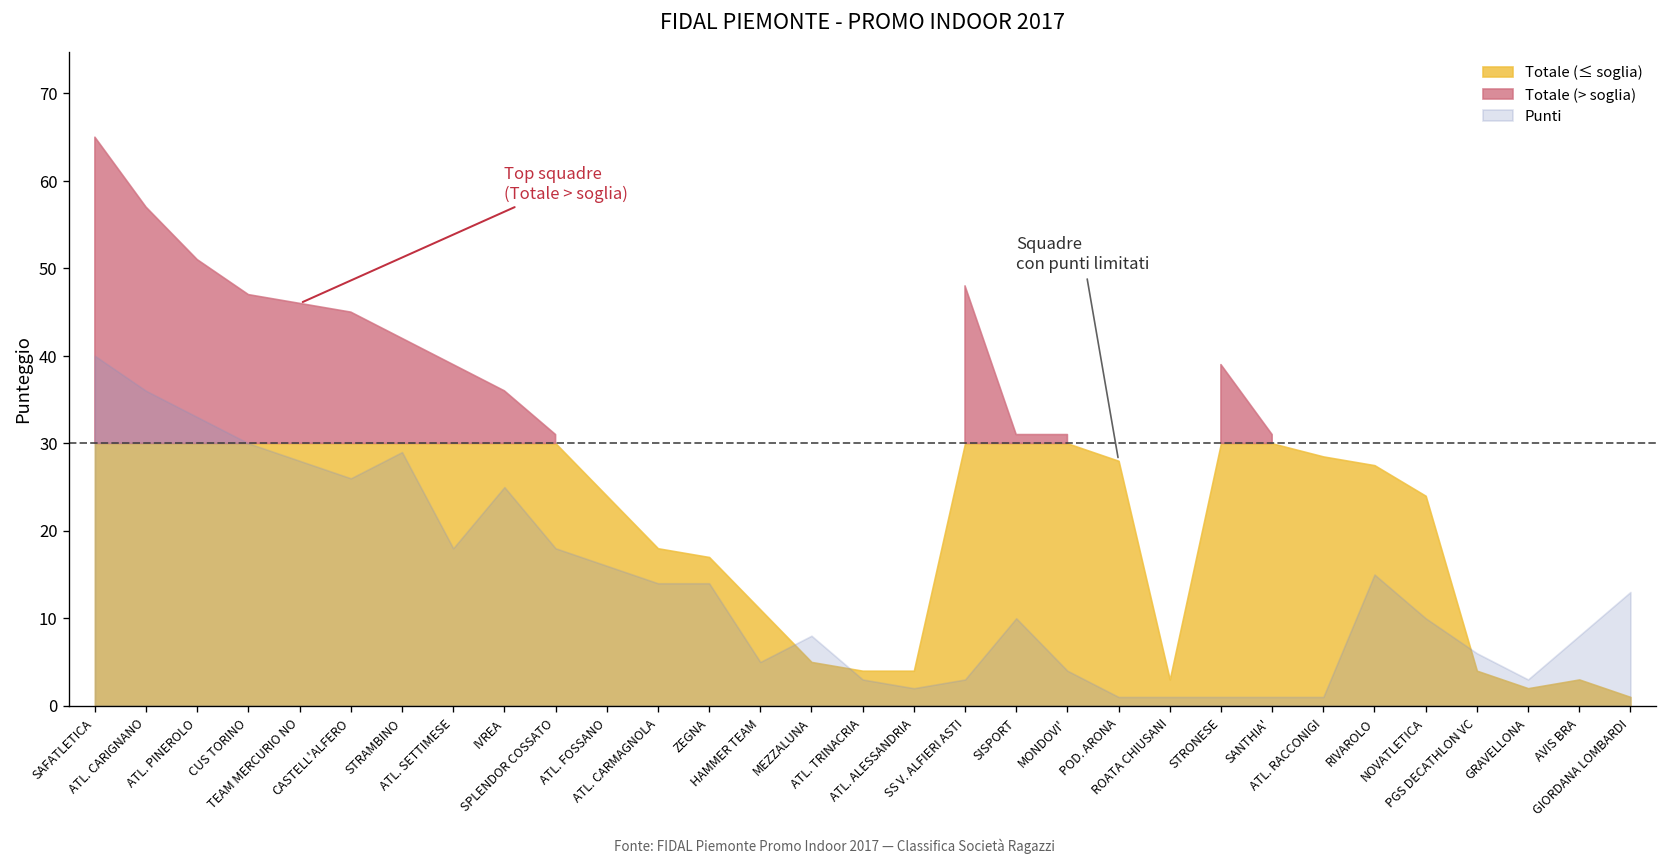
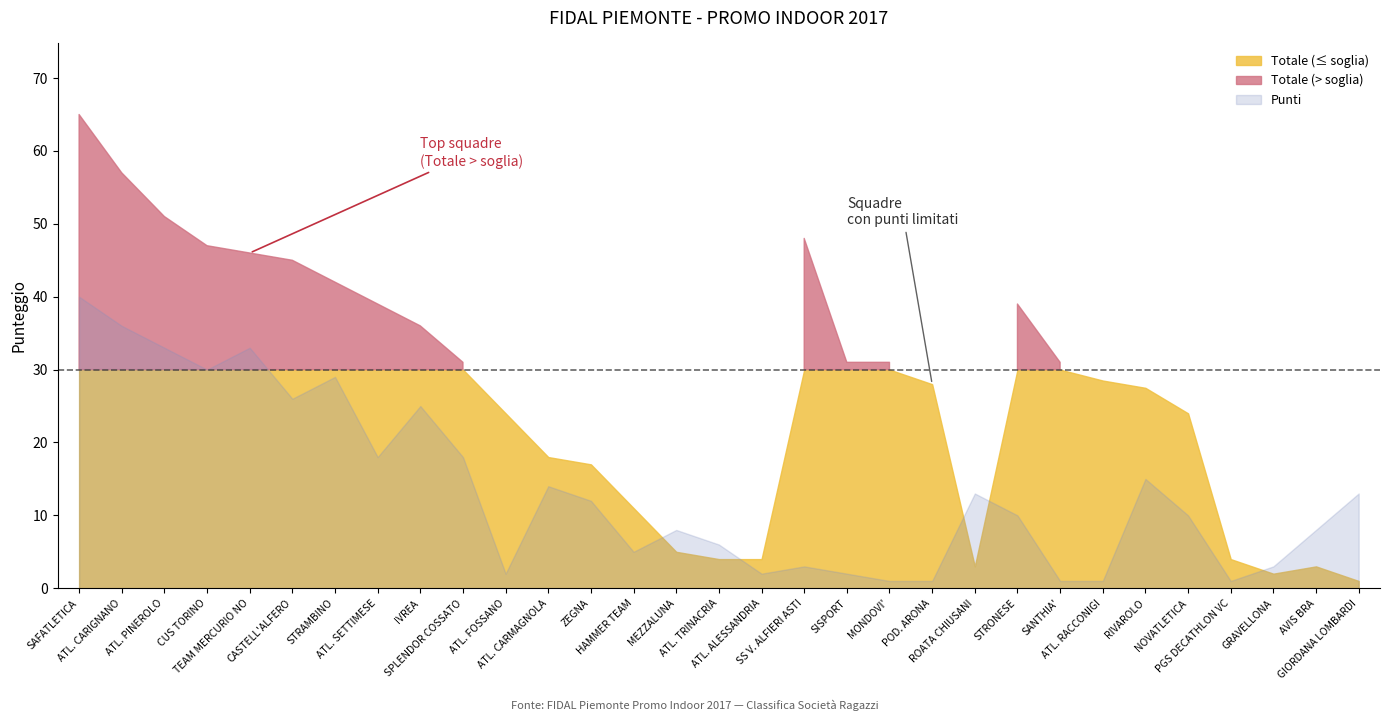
  {
    "Totale (≤ soglia)": {
      "SAFATLETICA": 30,
      "ATL. CARIGNANO": 30,
      "ATL. PINEROLO": 30,
      "TEAM MERCURIO NO": 30,
      "CASTELL'ALFERO": 30,
      "STRAMBINO": 30,
      "ATL. SETTIMESE": 30,
      "IVREA": 30,
      "SPLENDOR COSSATO": 30,
      "ATL. FOSSANO": 24,
      "ATL. CARMAGNOLA": 18,
      "ZEGNA": 17,
      "HAMMER TEAM": 11,
      "MEZZALUNA": 5,
      "ATL. TRINACRIA": 4,
      "ATL. ALESSANDRIA": 4,
      "SS V. ALFIERI ASTI": 30,
      "SISPORT": 30,
      "MONDOVI'": 30,
      "POD. ARONA": 28,
      "ROATA CHIUSANI": 3,
      "STRONESE": 30,
      "SANTHIA'": 30,
      "ATL. RACCONIGI": 29,
      "RIVAROLO": 28,
      "NOVATLETICA": 24,
      "PGS DECATHLON VC": 4,
      "GRAVELLONA": 2,
      "AVIS BRA": 3,
      "GIORDANA LOMBARDI": 1
    },
    "Punti": {
      "SAFATLETICA": 40,
      "ATL. CARIGNANO": 36,
      "ATL. PINEROLO": 33,
-     "TEAM MERCURIO NO": 28,
+     "TEAM MERCURIO NO": 33,
      "CASTELL'ALFERO": 26,
      "STRAMBINO": 29,
      "ATL. SETTIMESE": 18,
      "IVREA": 25,
      "SPLENDOR COSSATO": 18,
-     "ATL. FOSSANO": 16,
+     "ATL. FOSSANO": 2,
      "ATL. CARMAGNOLA": 14,
-     "ZEGNA": 14,
+     "ZEGNA": 12,
      "HAMMER TEAM": 5,
      "MEZZALUNA": 8,
-     "ATL. TRINACRIA": 3,
+     "ATL. TRINACRIA": 6,
      "ATL. ALESSANDRIA": 2,
      "SS V. ALFIERI ASTI": 3,
-     "SISPORT": 10,
-     "MONDOVI'": 4,
+     "SISPORT": 2,
+     "MONDOVI'": 1,
      "POD. ARONA": 1,
-     "ROATA CHIUSANI": 1,
-     "STRONESE": 1,
+     "ROATA CHIUSANI": 13,
+     "STRONESE": 10,
      "SANTHIA'": 1,
      "ATL. RACCONIGI": 1,
      "RIVAROLO": 15,
      "NOVATLETICA": 10,
-     "PGS DECATHLON VC": 6,
+     "PGS DECATHLON VC": 1,
      "GRAVELLONA": 3,
      "AVIS BRA": 8,
      "GIORDANA LOMBARDI": 13
    }
  }
